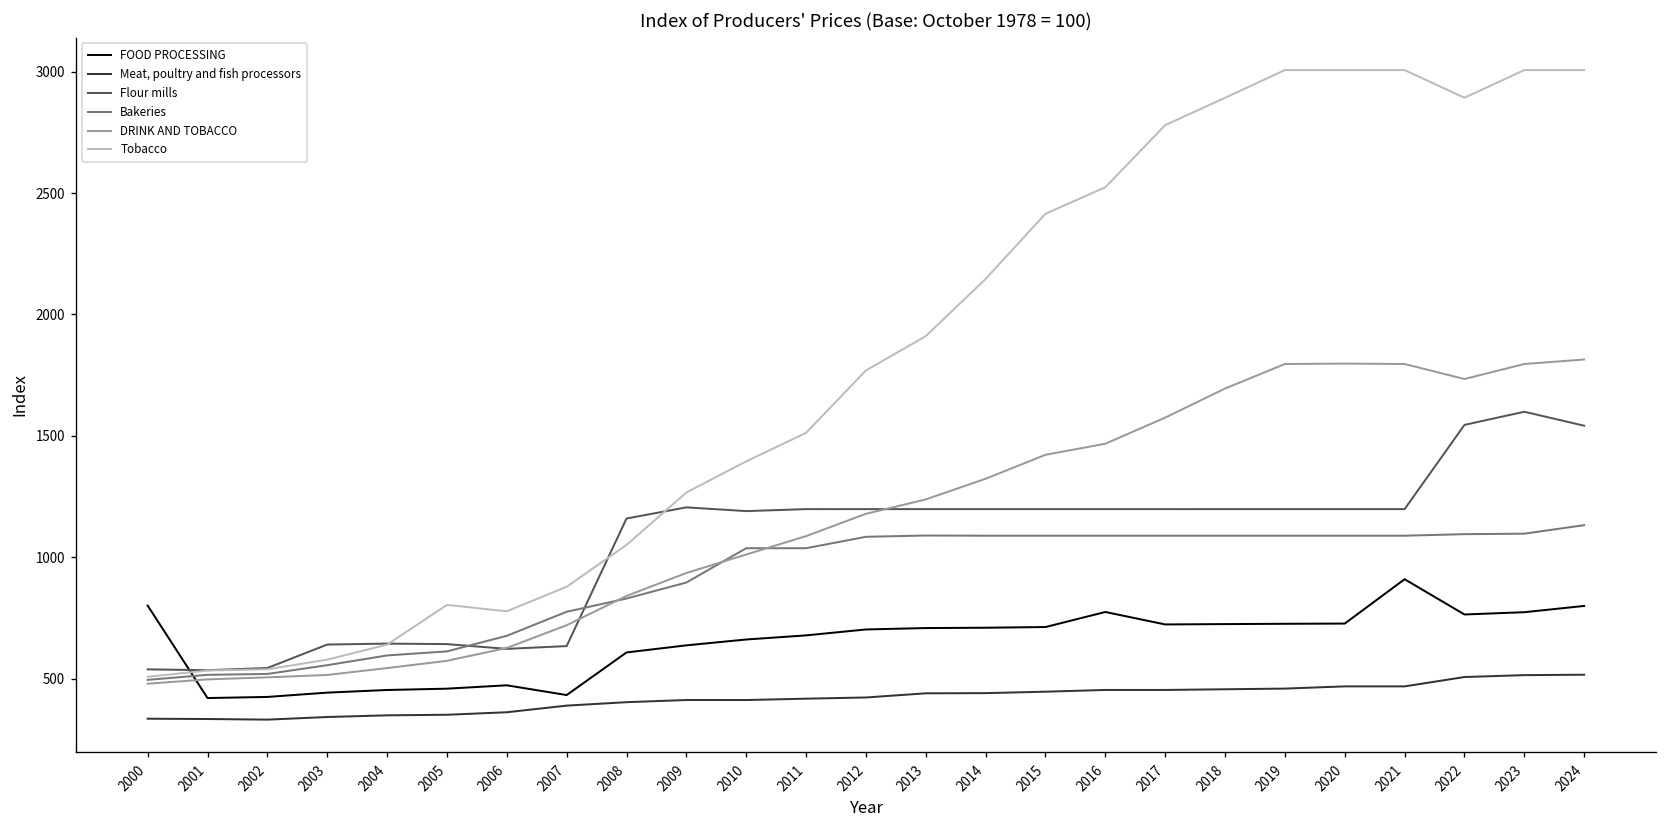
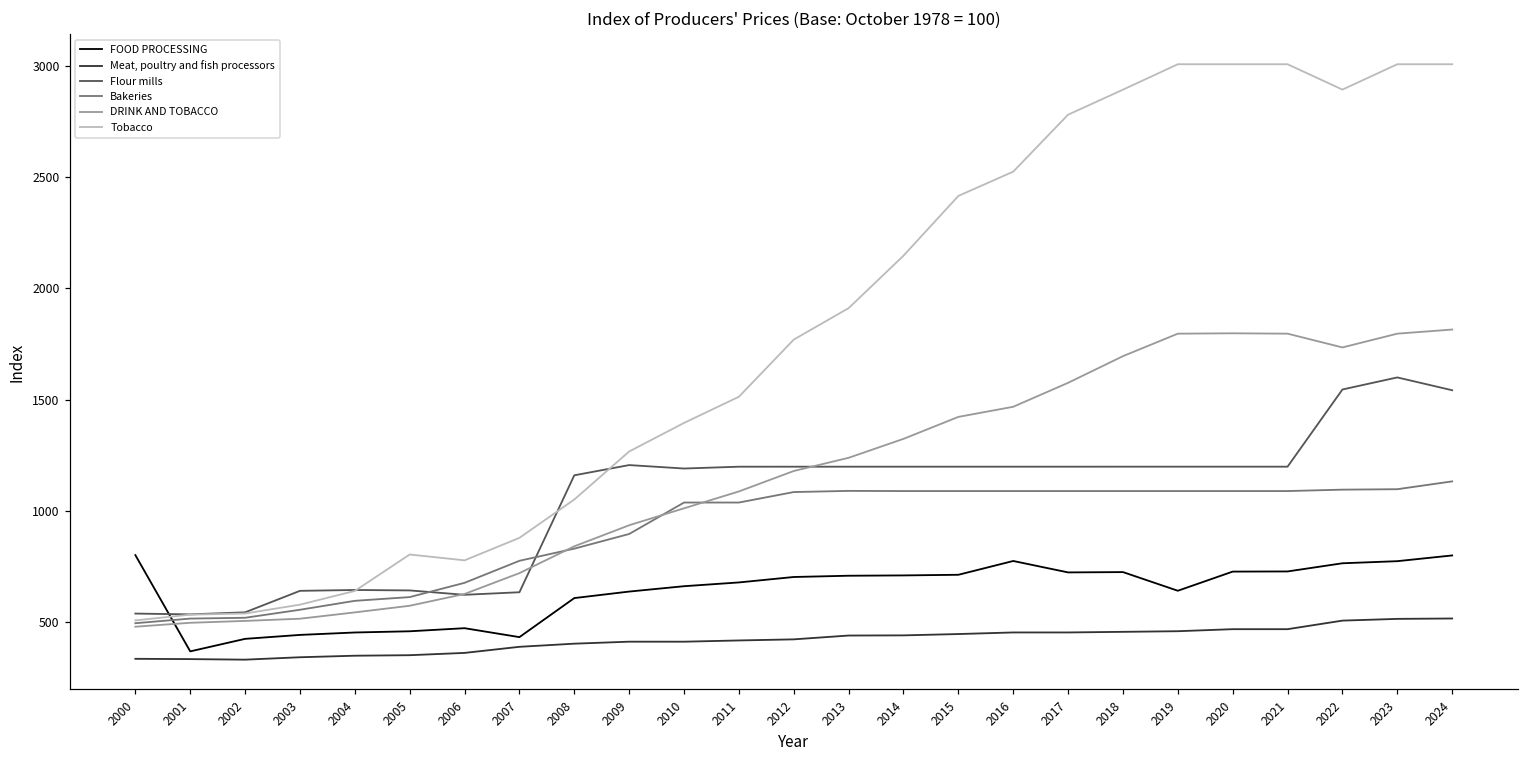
  {
    "FOOD PROCESSING": {
      "2000": 800,
-     "2001": 420,
+     "2001": 370,
      "2002": 430,
      "2003": 440,
      "2004": 450,
      "2005": 460,
      "2006": 470,
      "2007": 430,
      "2008": 610,
      "2009": 640,
      "2010": 660,
      "2011": 680,
      "2012": 700,
      "2013": 710,
      "2014": 710,
      "2015": 710,
      "2016": 770,
      "2017": 720,
      "2018": 730,
-     "2019": 730,
+     "2019": 640,
      "2020": 730,
-     "2021": 910,
+     "2021": 730,
      "2022": 760,
      "2023": 770,
      "2024": 800
    }
  }
